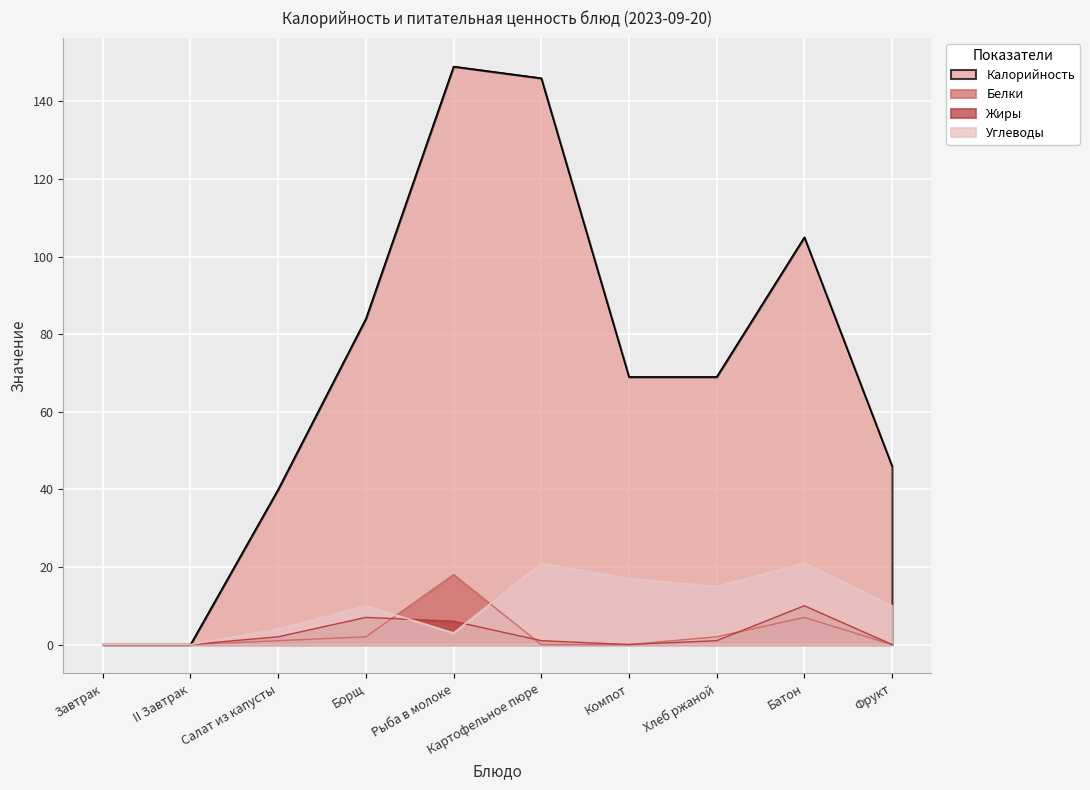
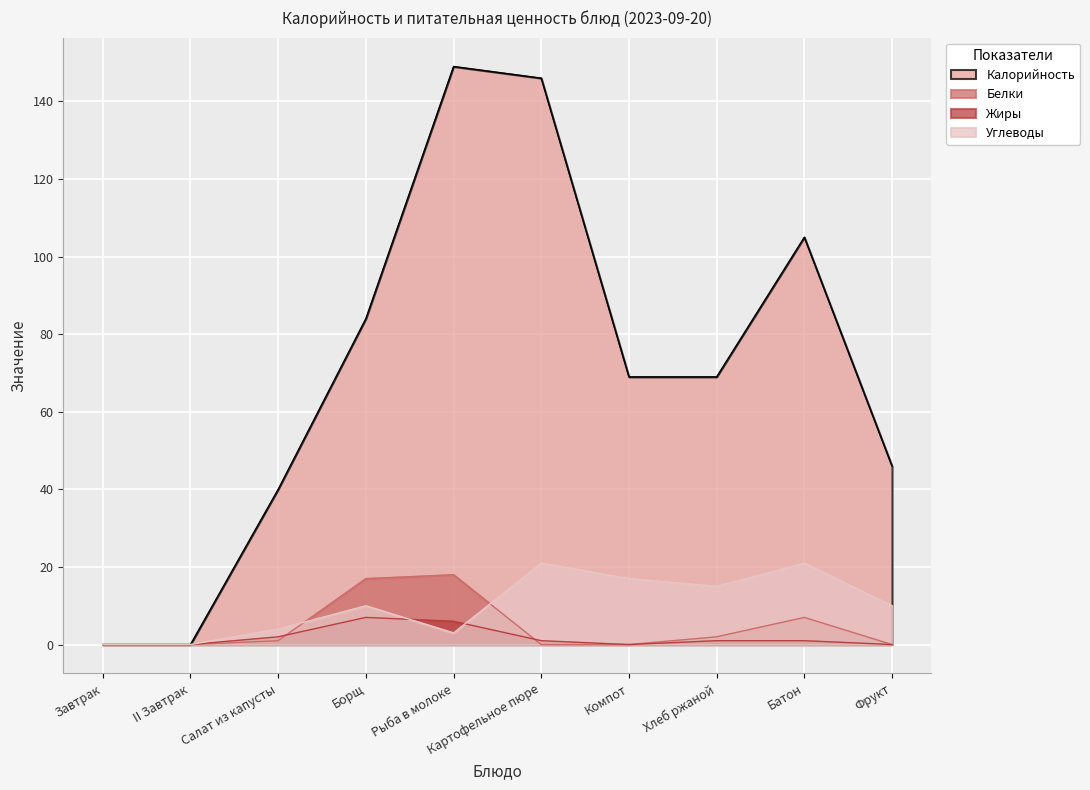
  {
    "Белки": {
      "Салат из капусты": 1,
-     "Борщ": 2,
+     "Борщ": 17,
      "Рыба в молоке": 18,
      "Картофельное пюре": 0,
      "Хлеб ржаной": 2,
      "Батон": 7
    },
    "Жиры": {
      "Салат из капусты": 2,
      "Борщ": 7,
      "Рыба в молоке": 6,
      "Картофельное пюре": 1,
      "Хлеб ржаной": 1,
-     "Батон": 10
+     "Батон": 1
    }
  }
